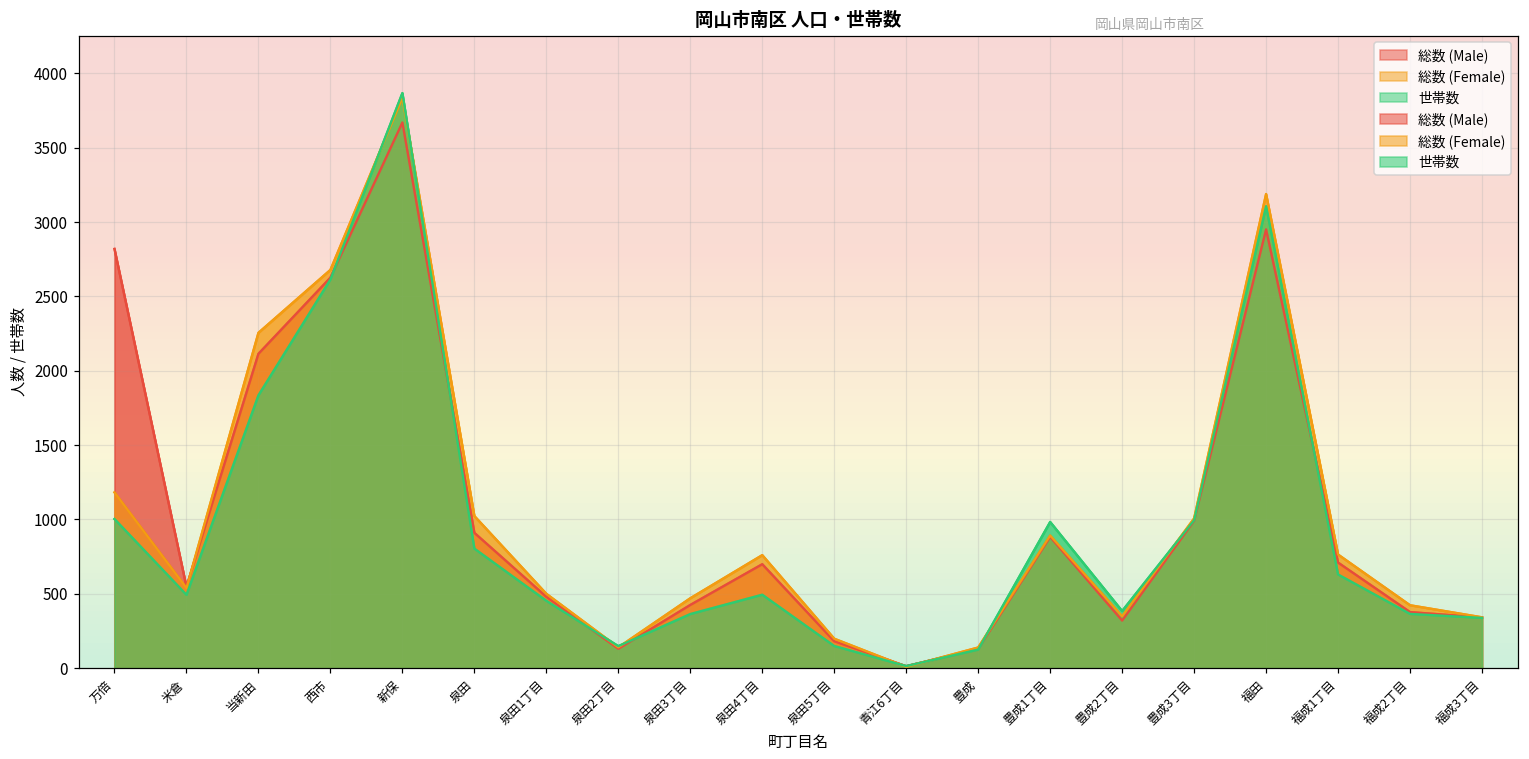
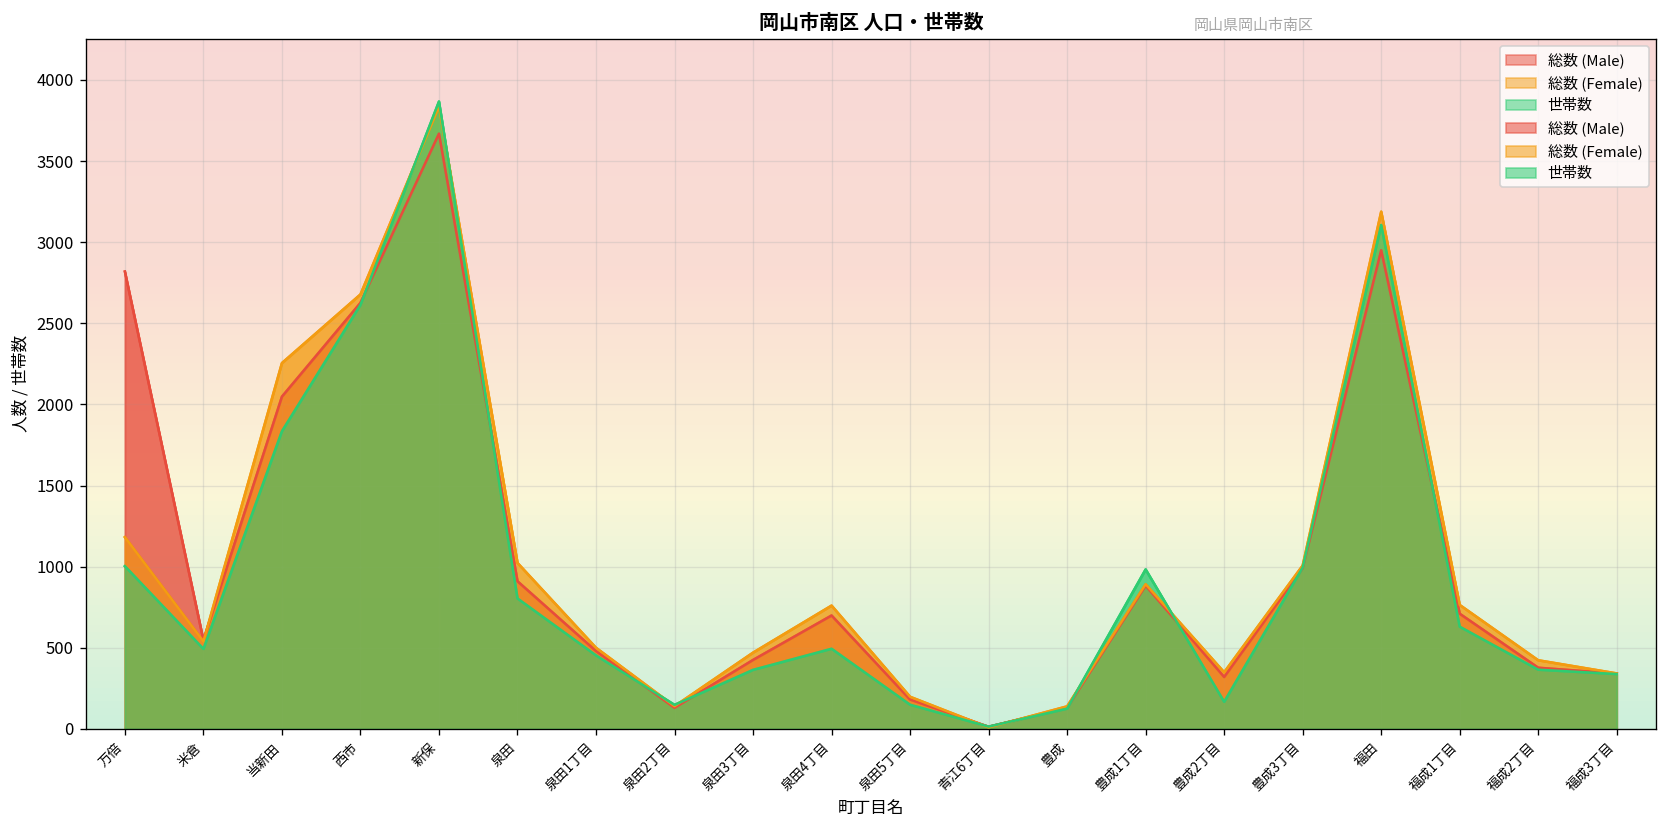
  {
    "総数 (Male)": {
      "万倍": 2820,
-     "当新田": 2110,
+     "当新田": 2050,
      "新保": 3670,
      "泉田": 910,
      "泉田1丁目": 480,
      "泉田3丁目": 430,
      "泉田4丁目": 700,
      "豊成2丁目": 320,
      "福田": 2950,
      "福成1丁目": 710
    },
    "総数 (Female)": {
      "万倍": 1180,
      "当新田": 2260,
      "西市": 2680,
      "新保": 3840,
      "泉田": 1020,
      "泉田1丁目": 500,
      "泉田3丁目": 470,
      "泉田4丁目": 760,
      "豊成2丁目": 350,
      "福田": 3190,
      "福成1丁目": 760,
      "福成2丁目": 420
    },
    "世帯数": {
      "万倍": 1000,
      "米倉": 490,
      "当新田": 1840,
      "新保": 3870,
      "泉田": 800,
      "泉田1丁目": 450,
      "泉田3丁目": 360,
      "泉田4丁目": 490,
      "泉田5丁目": 150,
      "豊成1丁目": 980,
-     "豊成2丁目": 380,
+     "豊成2丁目": 170,
      "福田": 3110,
      "福成1丁目": 630
    }
  }
